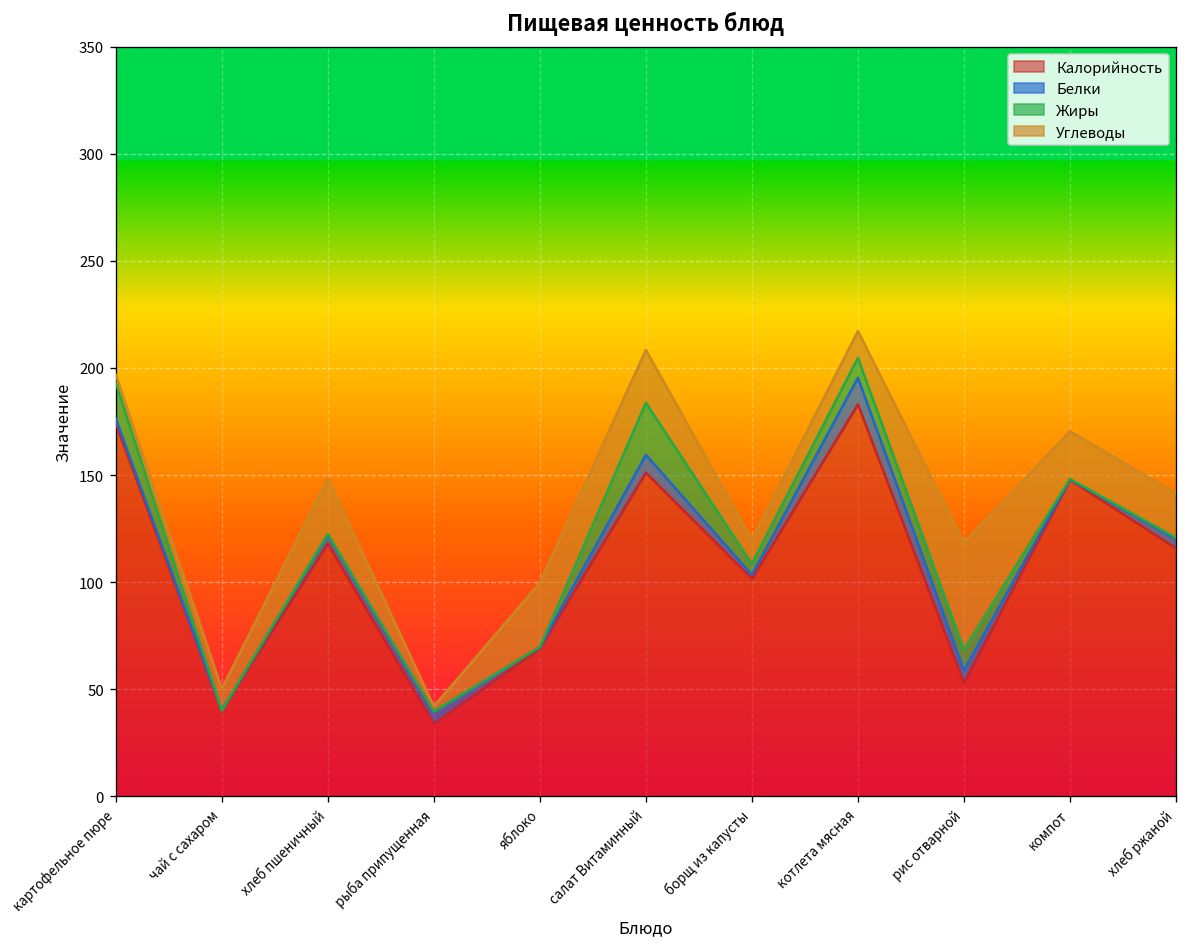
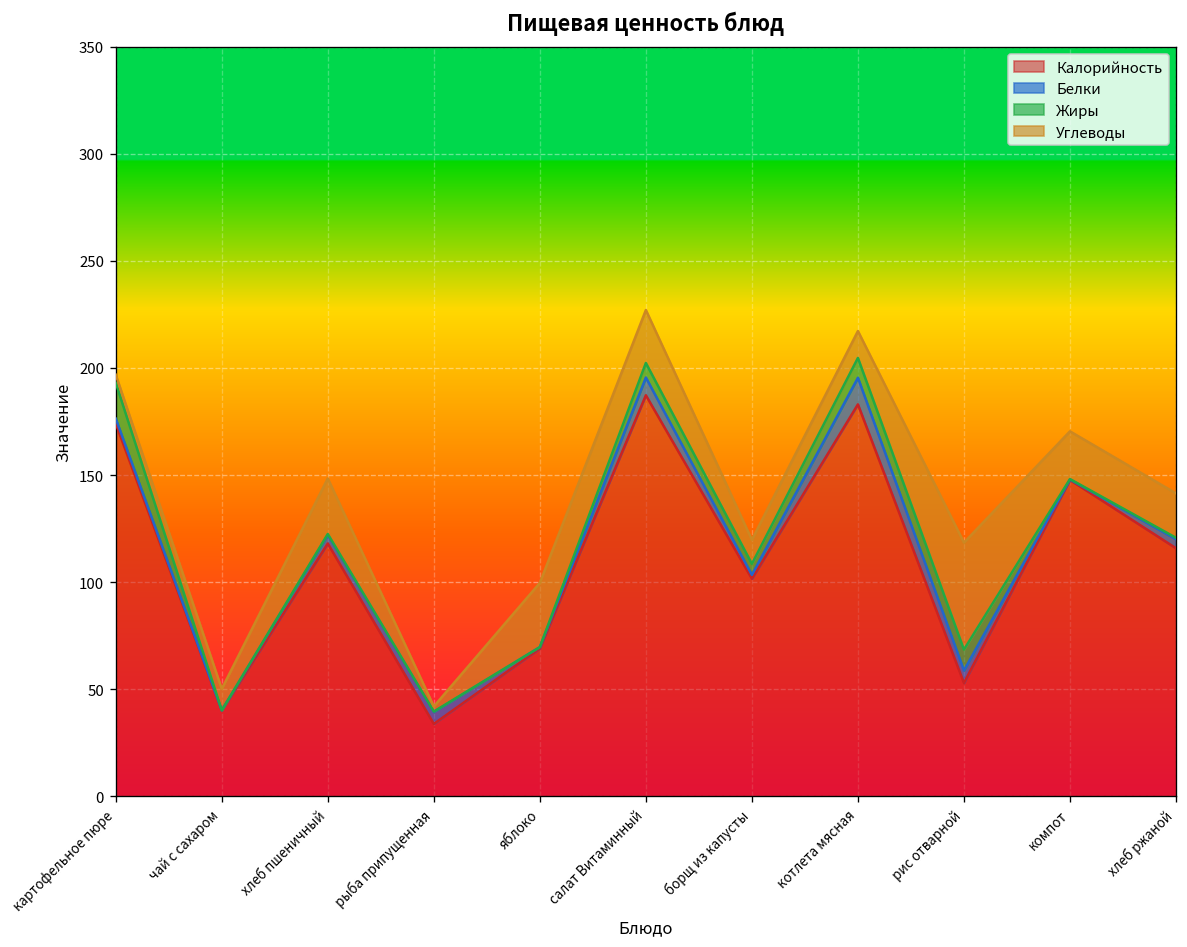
  {
    "Калорийность": {
      "картофельное пюре": 174,
      "хлеб пшеничный": 118,
      "рыба припущенная": 34,
-     "салат Витаминный": 151,
+     "салат Витаминный": 187,
      "борщ из капусты": 102,
      "котлета мясная": 183,
      "рис отварной": 53,
      "хлеб ржаной": 116
    },
    "Белки": {
      "картофельное пюре": 2,
      "салат Витаминный": 8,
      "борщ из капусты": 2,
      "котлета мясная": 12,
      "рис отварной": 6
    },
    "Жиры": {
      "картофельное пюре": 17,
-     "салат Витаминный": 24,
+     "салат Витаминный": 7,
      "борщ из капусты": 5,
      "котлета мясная": 9,
      "рис отварной": 10
    },
    "Углеводы": {
      "картофельное пюре": 4,
      "чай с сахаром": 10,
      "хлеб пшеничный": 26,
      "рыба припущенная": 2,
      "яблоко": 30,
      "салат Витаминный": 25,
      "борщ из капусты": 11,
      "котлета мясная": 13,
      "рис отварной": 50,
      "компот": 22,
      "хлеб ржаной": 21
    }
  }
